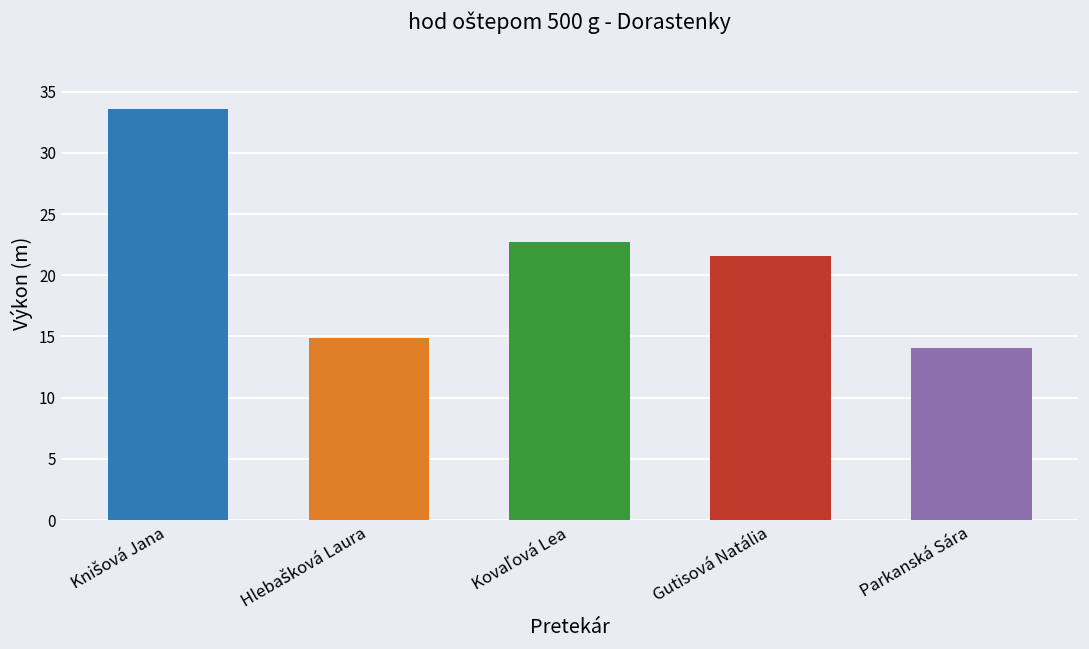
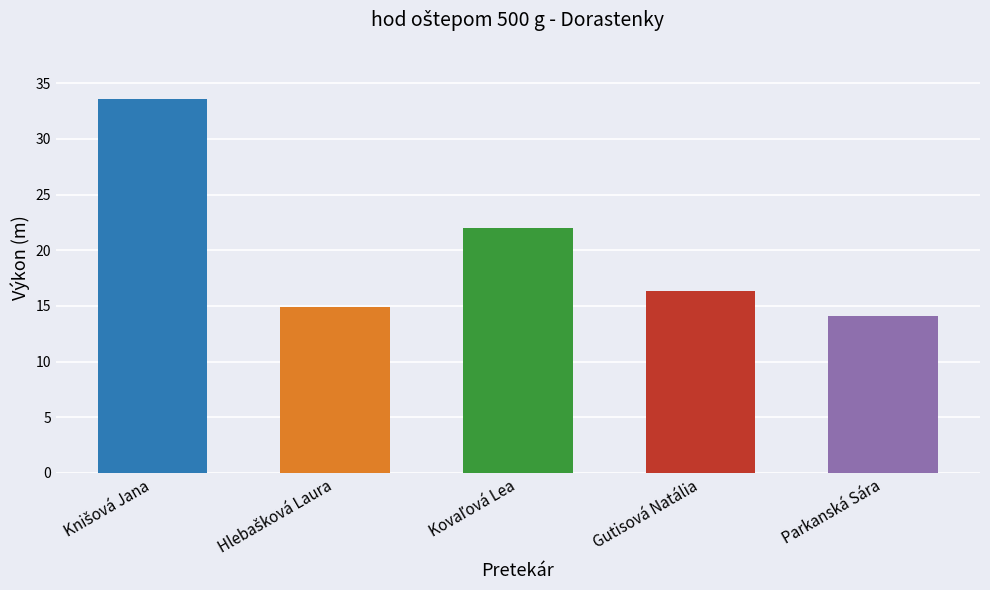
  {
    "Knišová Jana": 33.6,
    "Hlebašková Laura": 14.9,
-   "Kovaľová Lea": 22.7,
-   "Gutisová Natália": 21.6,
+   "Kovaľová Lea": 22.0,
+   "Gutisová Natália": 16.3,
    "Parkanská Sára": 14.1
  }
